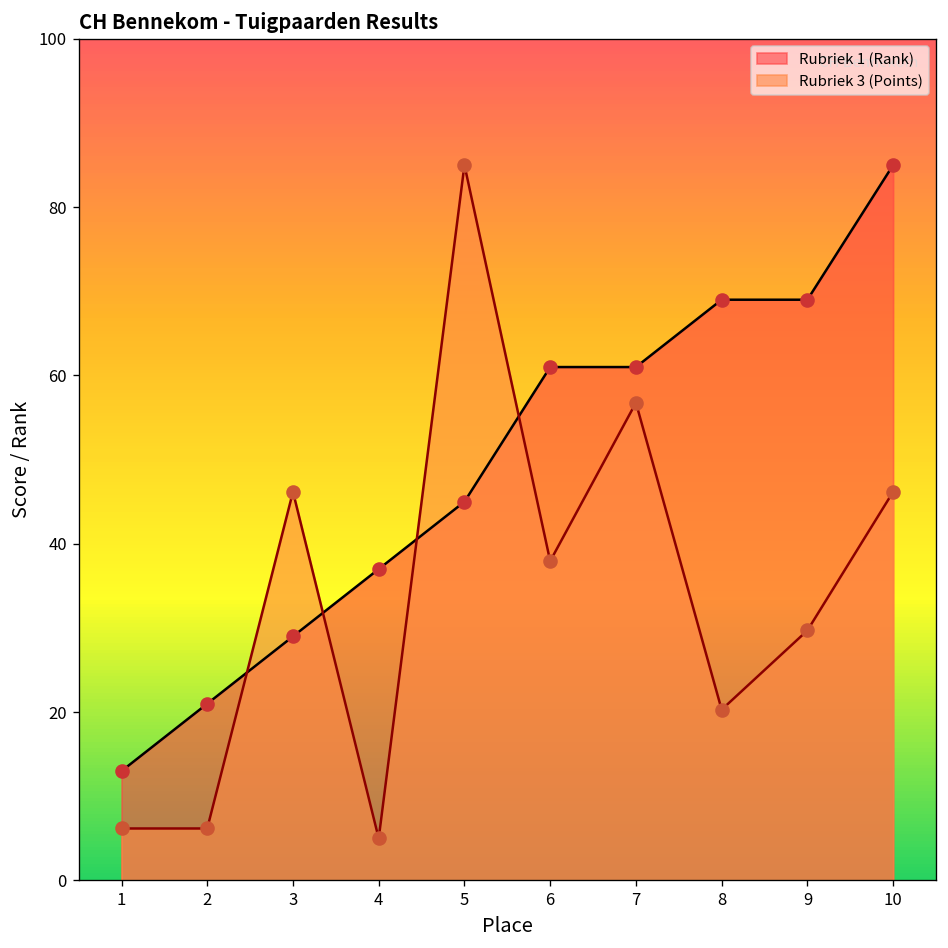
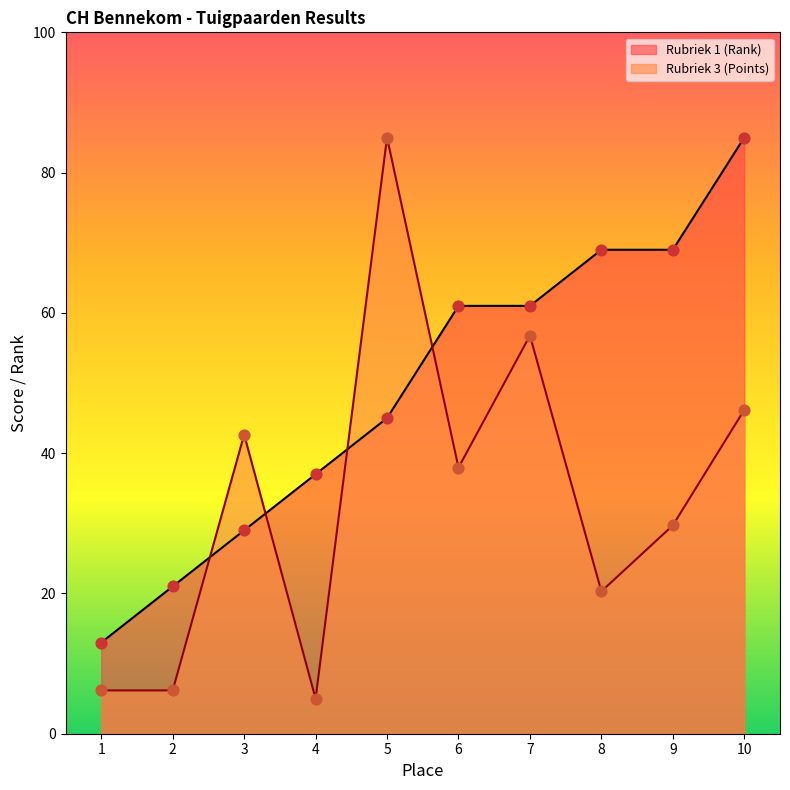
  {
    "Rubriek 1 (Rank)": {
      "1": 13,
      "2": 21,
      "3": 29,
      "4": 37,
      "5": 45,
      "6": 61,
      "7": 61,
      "8": 69,
      "9": 69,
      "10": 85
    },
    "Rubriek 3 (Points)": {
      "1": 6,
      "2": 6,
-     "3": 46,
+     "3": 43,
      "4": 5,
      "5": 85,
      "6": 38,
      "7": 57,
      "8": 20,
      "9": 30,
      "10": 46
    }
  }
